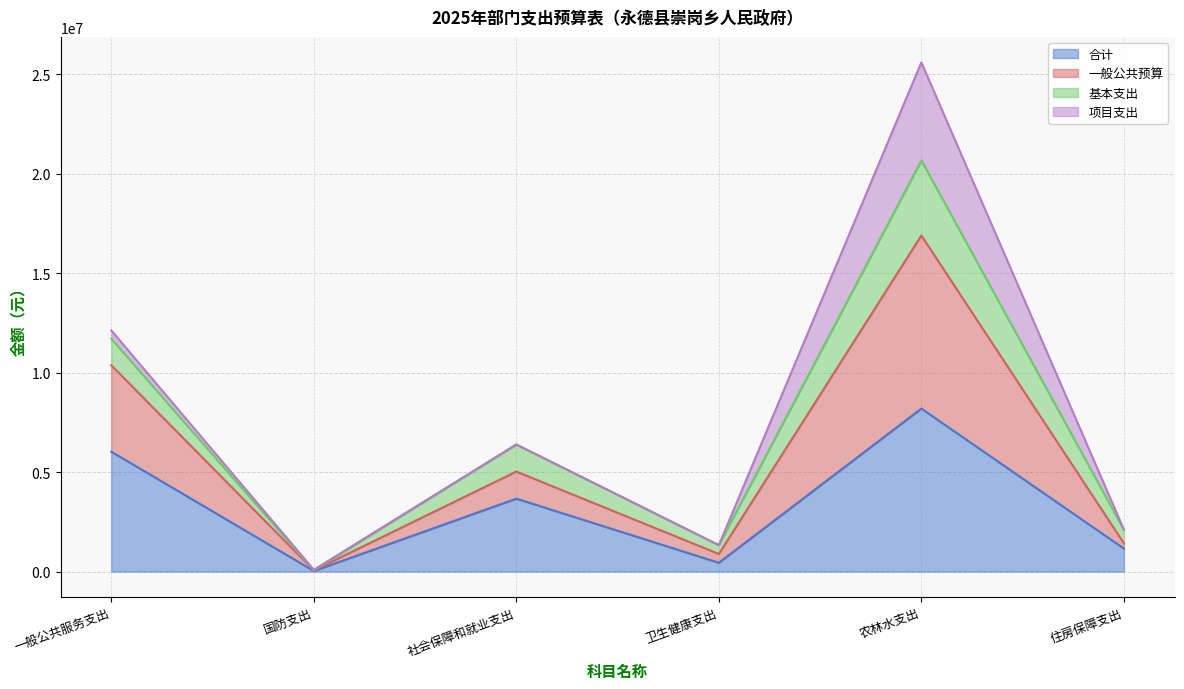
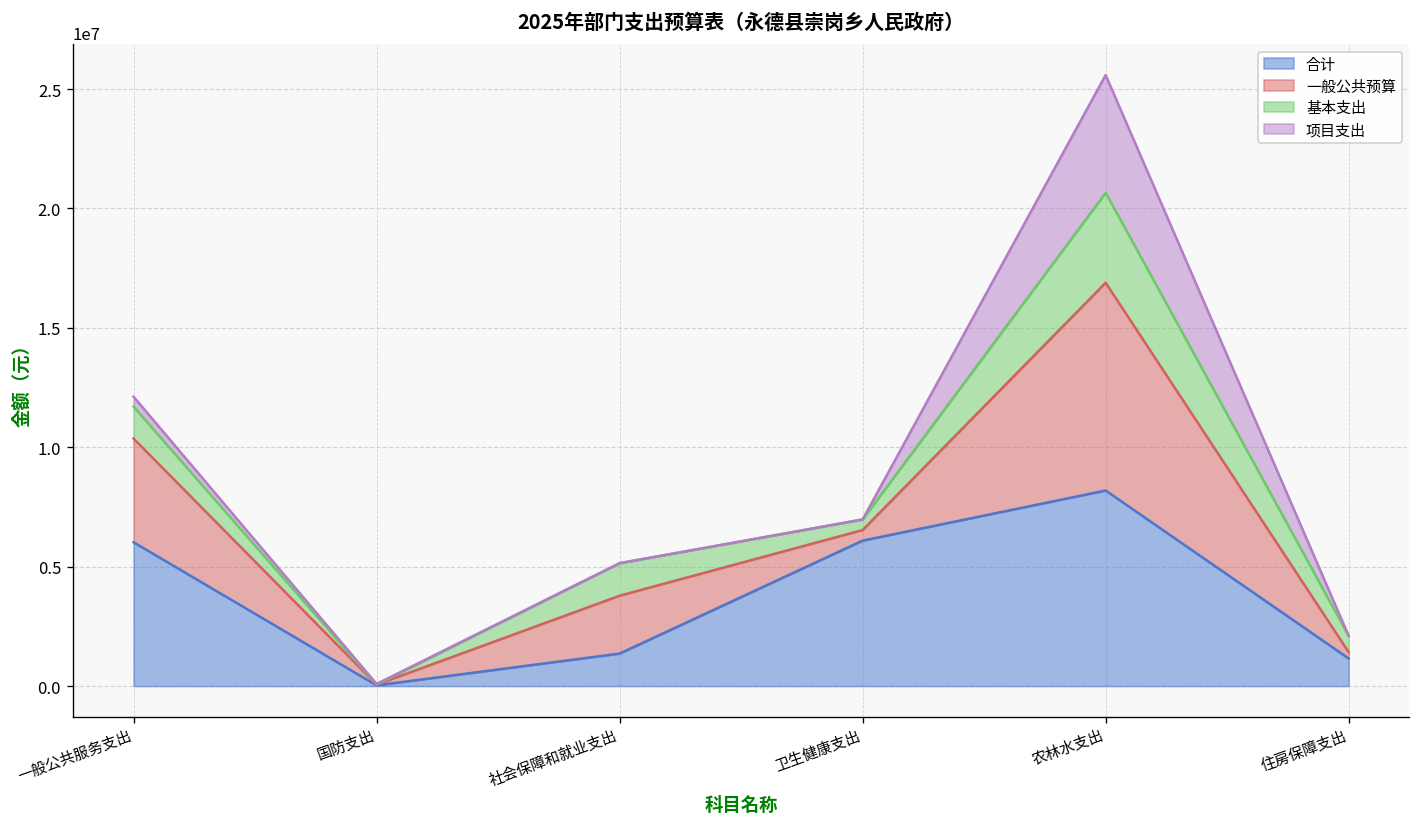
  {
    "合计": {
      "一般公共服务支出": 6000000,
-     "社会保障和就业支出": 3700000,
-     "卫生健康支出": 400000,
+     "社会保障和就业支出": 1400000,
+     "卫生健康支出": 6100000,
      "农林水支出": 8200000,
      "住房保障支出": 1200000
    },
    "一般公共预算": {
      "一般公共服务支出": 4300000,
-     "社会保障和就业支出": 1400000,
+     "社会保障和就业支出": 2400000,
      "卫生健康支出": 400000,
      "农林水支出": 8700000,
      "住房保障支出": 300000
    },
    "基本支出": {
      "一般公共服务支出": 1300000,
      "农林水支出": 3800000
    },
    "项目支出": {
      "一般公共服务支出": 400000,
      "农林水支出": 4900000
    }
  }
